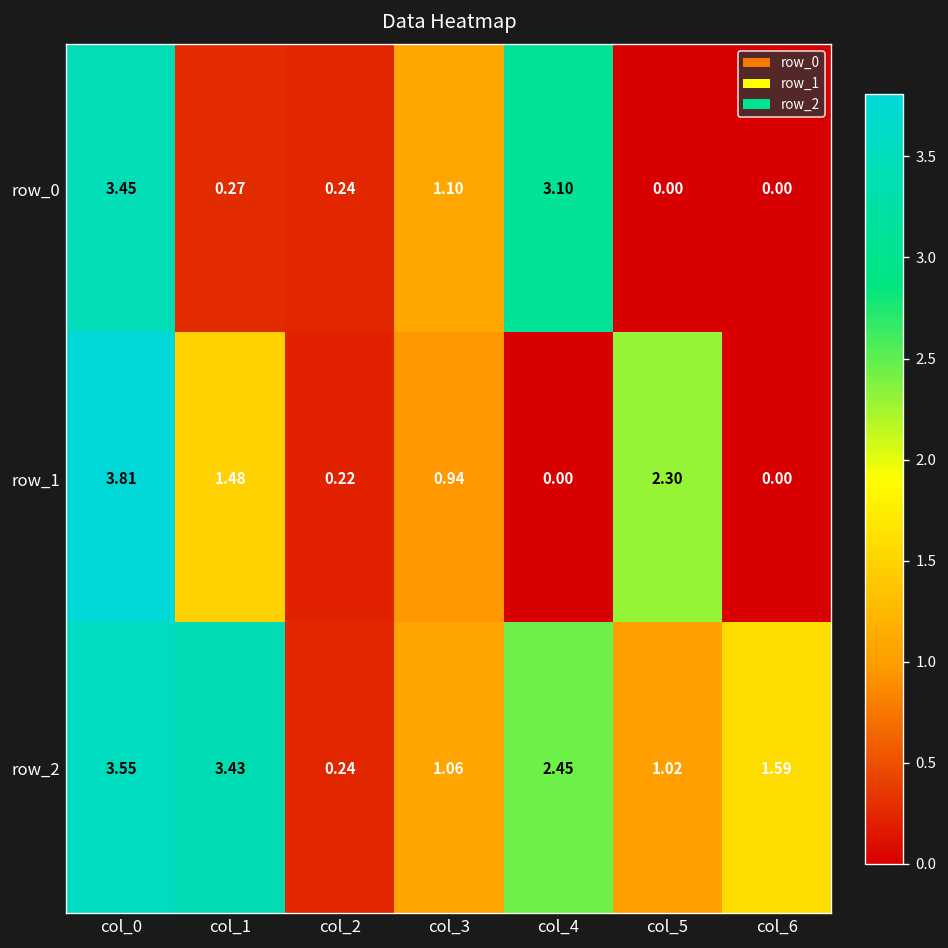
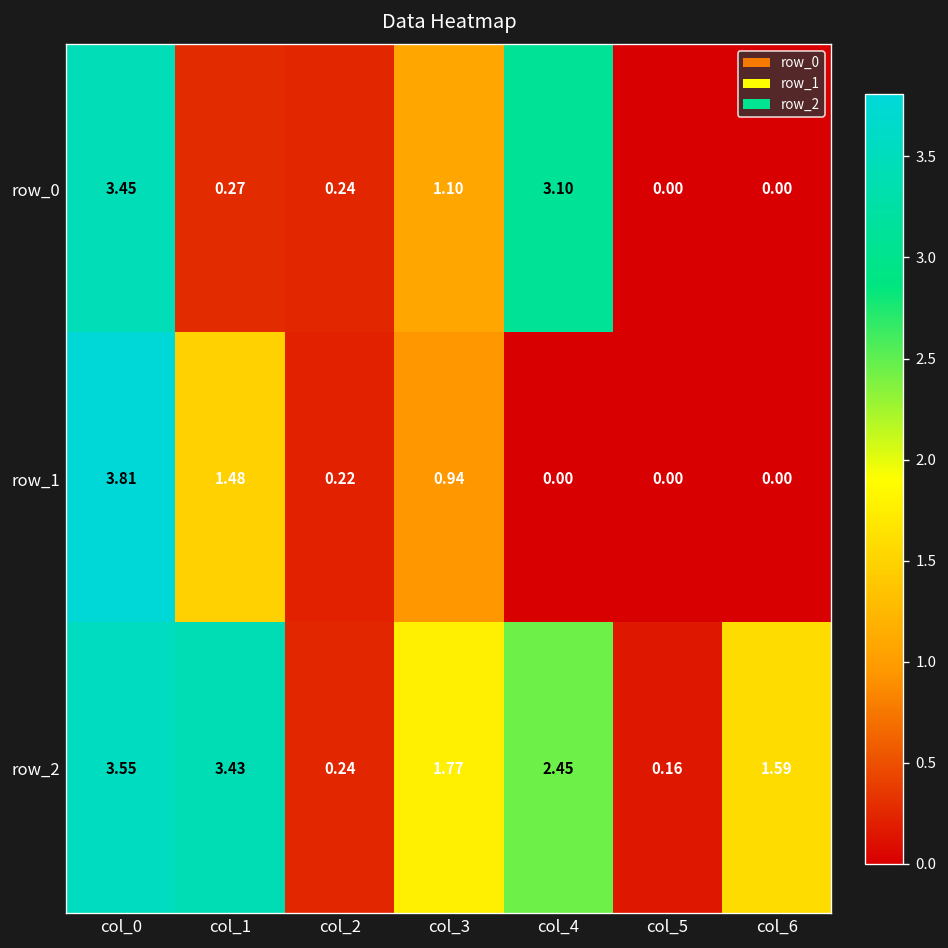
  {
    "row_0": {
      "col_0": 3.45,
      "col_1": 0.27,
      "col_2": 0.24,
      "col_3": 1.10,
      "col_4": 3.10,
      "col_5": 0.00,
      "col_6": 0.00
    },
    "row_1": {
      "col_0": 3.81,
      "col_1": 1.48,
      "col_2": 0.22,
      "col_3": 0.94,
      "col_4": 0.00,
-     "col_5": 2.30,
+     "col_5": 0.00,
      "col_6": 0.00
    },
    "row_2": {
      "col_0": 3.55,
      "col_1": 3.43,
      "col_2": 0.24,
-     "col_3": 1.06,
+     "col_3": 1.77,
      "col_4": 2.45,
-     "col_5": 1.02,
+     "col_5": 0.16,
      "col_6": 1.59
    }
  }
